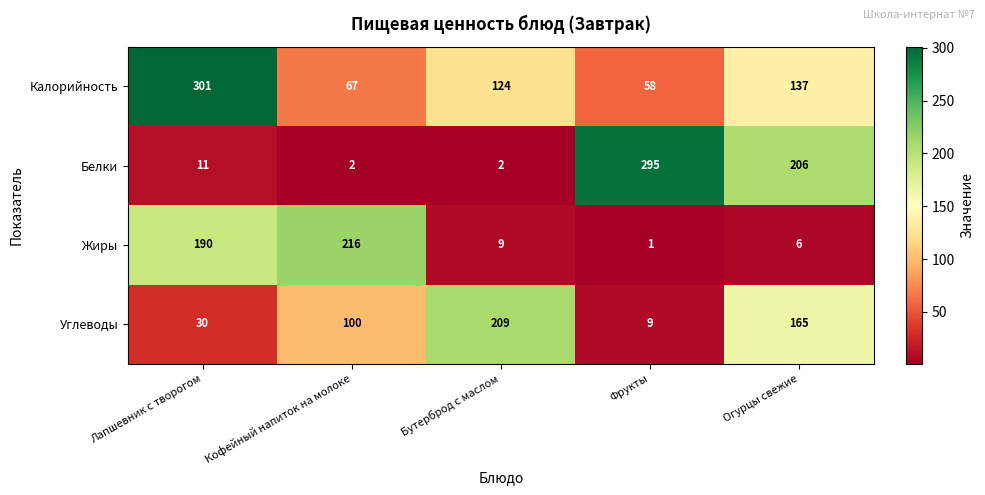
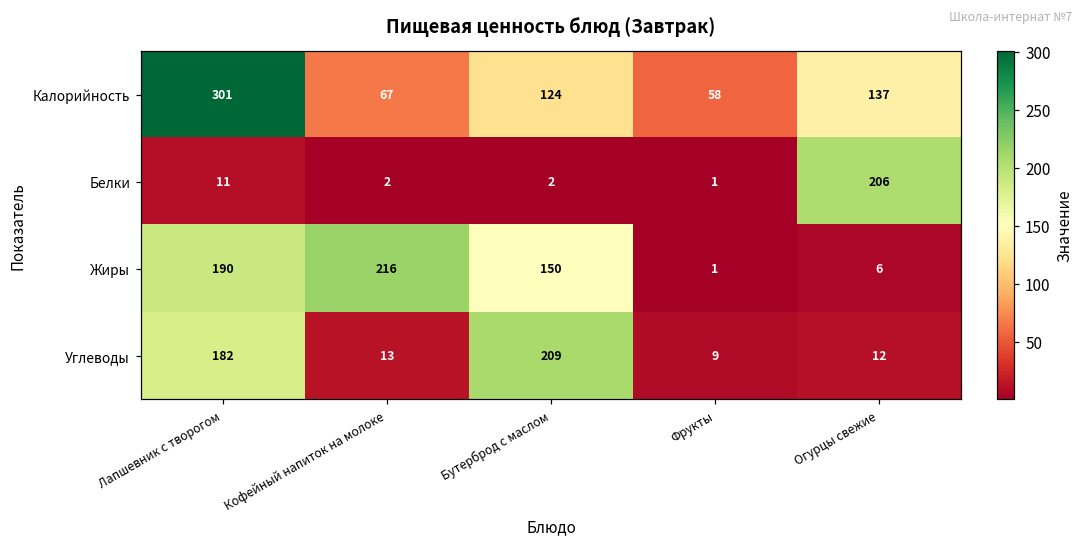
  {
    "Калорийность": {
      "Лапшевник с творогом": 301,
      "Кофейный напиток на молоке": 67,
      "Бутерброд с маслом": 124,
      "Фрукты": 58,
      "Огурцы свежие": 137
    },
    "Белки": {
      "Лапшевник с творогом": 11,
      "Кофейный напиток на молоке": 2,
      "Бутерброд с маслом": 2,
-     "Фрукты": 295,
+     "Фрукты": 1,
      "Огурцы свежие": 206
    },
    "Жиры": {
      "Лапшевник с творогом": 190,
      "Кофейный напиток на молоке": 216,
-     "Бутерброд с маслом": 9,
+     "Бутерброд с маслом": 150,
      "Фрукты": 1,
      "Огурцы свежие": 6
    },
    "Углеводы": {
-     "Лапшевник с творогом": 30,
-     "Кофейный напиток на молоке": 100,
+     "Лапшевник с творогом": 182,
+     "Кофейный напиток на молоке": 13,
      "Бутерброд с маслом": 209,
      "Фрукты": 9,
-     "Огурцы свежие": 165
+     "Огурцы свежие": 12
    }
  }
